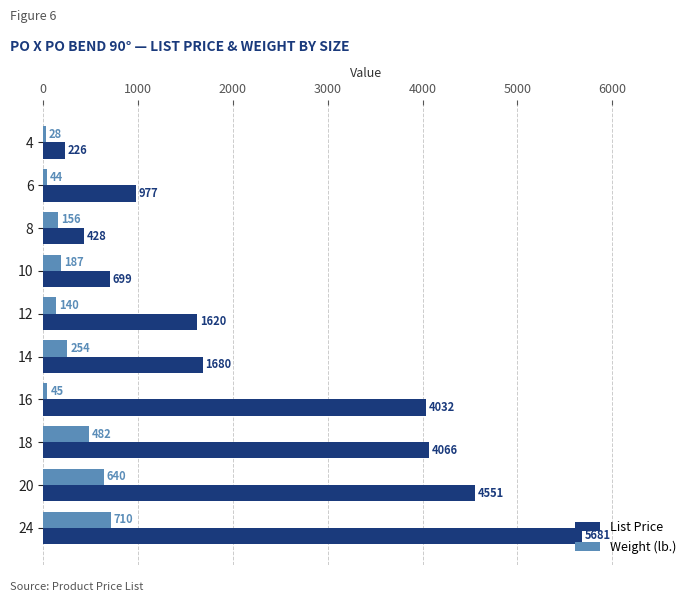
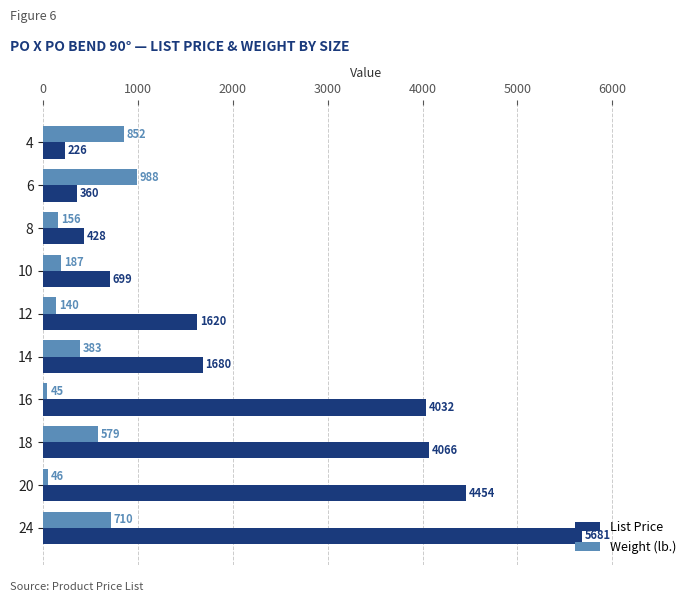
  {
    "List Price": {
      "4": 226,
-     "6": 977,
+     "6": 360,
      "8": 428,
      "10": 699,
      "12": 1620,
      "14": 1680,
      "16": 4032,
      "18": 4066,
-     "20": 4551,
+     "20": 4454,
      "24": 5681
    },
    "Weight (lb.)": {
-     "4": 28,
-     "6": 44,
+     "4": 852,
+     "6": 988,
      "8": 156,
      "10": 187,
      "12": 140,
-     "14": 254,
+     "14": 383,
      "16": 45,
-     "18": 482,
-     "20": 640,
+     "18": 579,
+     "20": 46,
      "24": 710
    }
  }
